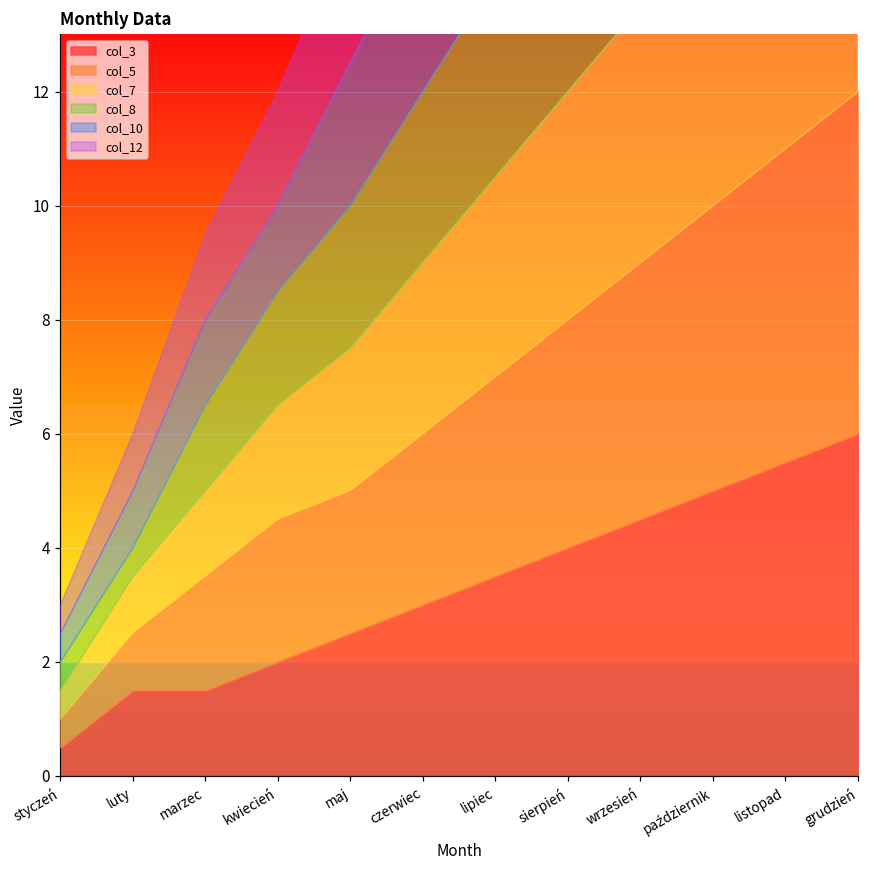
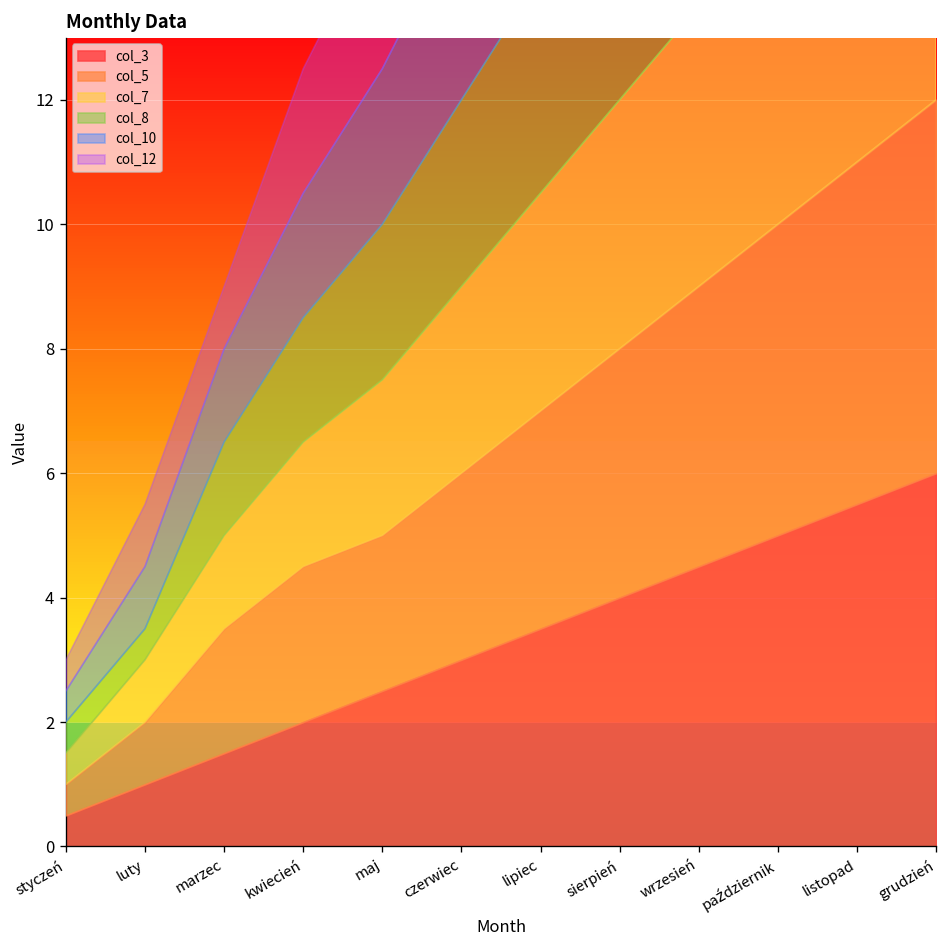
  {
    "col_3": {
      "styczeń": 0.5,
-     "luty": 1.5,
+     "luty": 1.0,
      "marzec": 1.5,
      "kwiecień": 2.0,
      "maj": 2.5,
      "czerwiec": 3.0,
      "lipiec": 3.5,
      "sierpień": 4.0,
      "wrzesień": 4.5,
      "październik": 5.0,
      "listopad": 5.5,
      "grudzień": 6.0
    },
    "col_7": {
      "styczeń": 0.5,
      "luty": 1.0,
      "marzec": 1.5,
      "kwiecień": 2.0,
      "maj": 2.5,
      "czerwiec": 3.0,
      "lipiec": 3.5,
      "sierpień": 4.0
    },
    "col_8": {
      "styczeń": 0.5,
      "luty": 0.5,
      "marzec": 1.5,
      "kwiecień": 2.0,
      "maj": 2.5,
      "czerwiec": 3.0
    },
    "col_10": {
      "styczeń": 0.5,
      "luty": 1.0,
      "marzec": 1.5,
-     "kwiecień": 1.5,
+     "kwiecień": 2.0,
      "maj": 2.5
    },
    "col_12": {
      "styczeń": 0.5,
      "luty": 1.0,
-     "marzec": 1.5,
+     "marzec": 1.0,
      "kwiecień": 2.0
    }
  }
